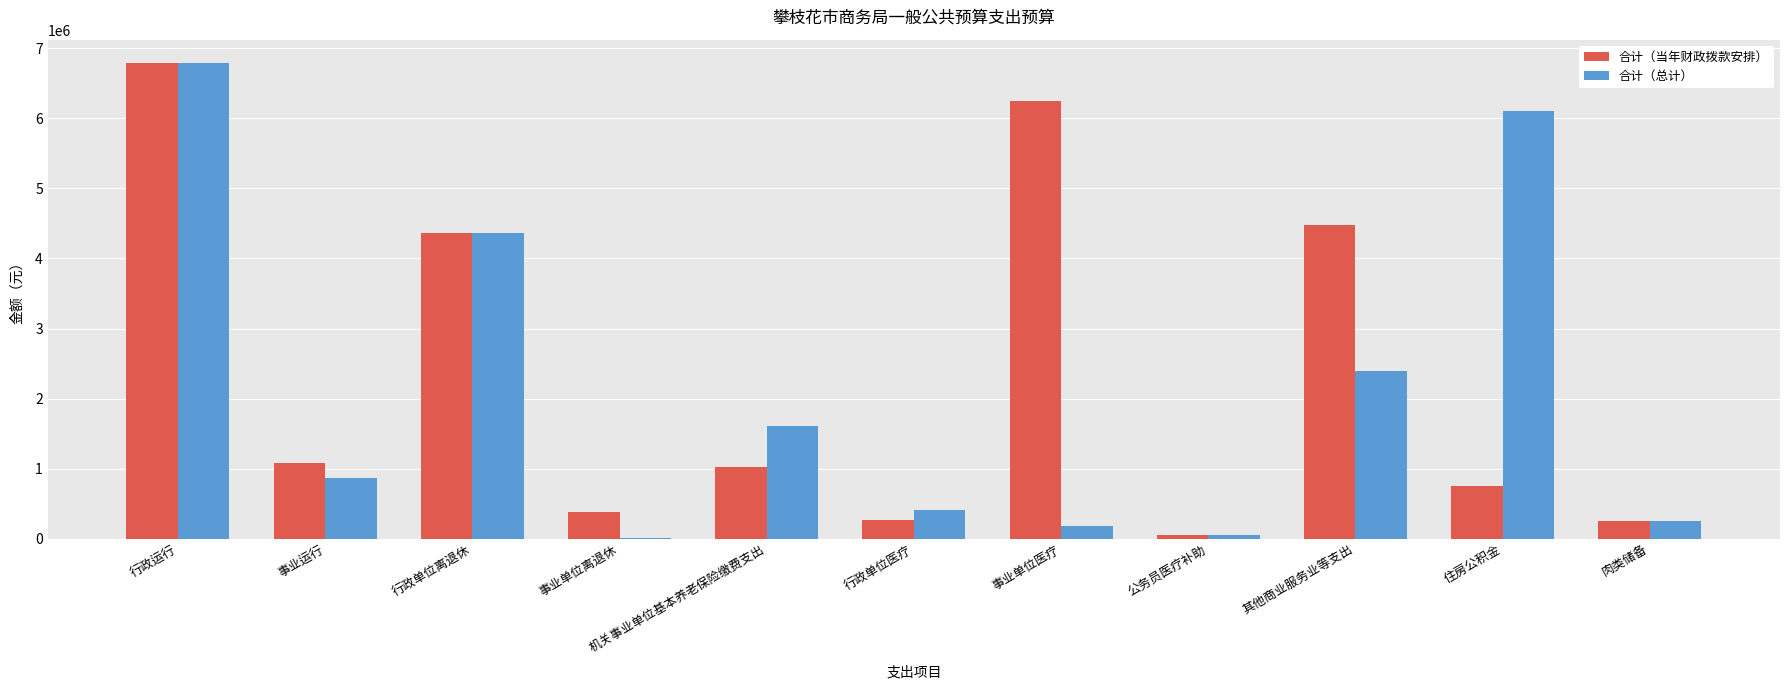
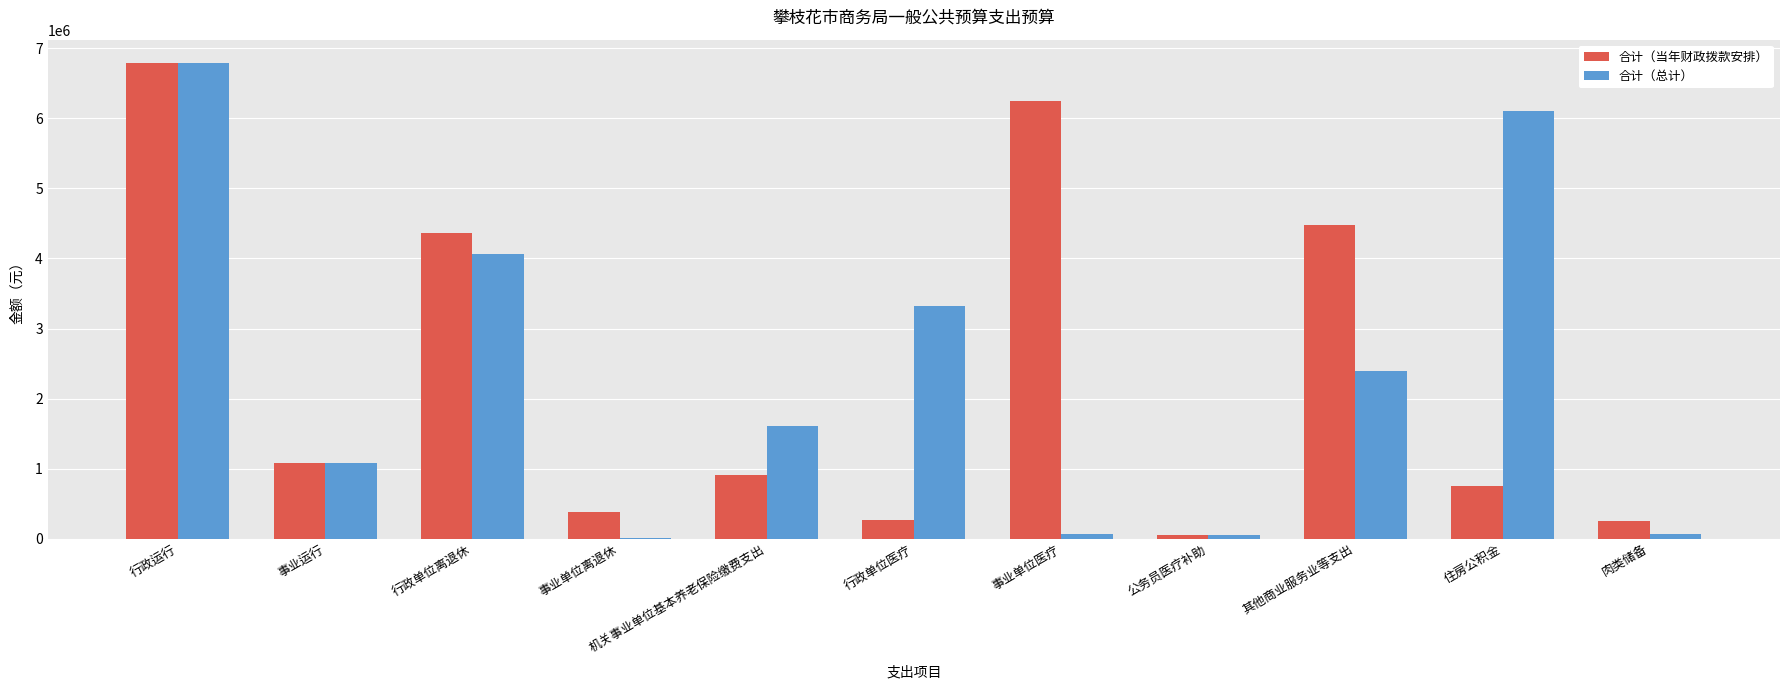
  {
    "合计（当年财政拨款安排）": {
      "行政运行": 6800000,
      "事业运行": 1100000,
      "行政单位离退休": 4400000,
      "事业单位离退休": 400000,
-     "机关事业单位基本养老保险缴费支出": 1000000,
+     "机关事业单位基本养老保险缴费支出": 900000,
      "行政单位医疗": 300000,
      "事业单位医疗": 6300000,
      "公务员医疗补助": 100000,
      "其他商业服务业等支出": 4500000,
      "住房公积金": 700000,
      "肉类储备": 300000
    },
    "合计（总计）": {
      "行政运行": 6800000,
-     "事业运行": 900000,
-     "行政单位离退休": 4400000,
+     "事业运行": 1100000,
+     "行政单位离退休": 4100000,
      "机关事业单位基本养老保险缴费支出": 1600000,
-     "行政单位医疗": 400000,
-     "事业单位医疗": 200000,
+     "行政单位医疗": 3300000,
+     "事业单位医疗": 100000,
      "公务员医疗补助": 100000,
      "其他商业服务业等支出": 2400000,
      "住房公积金": 6100000,
-     "肉类储备": 300000
+     "肉类储备": 100000
    }
  }
